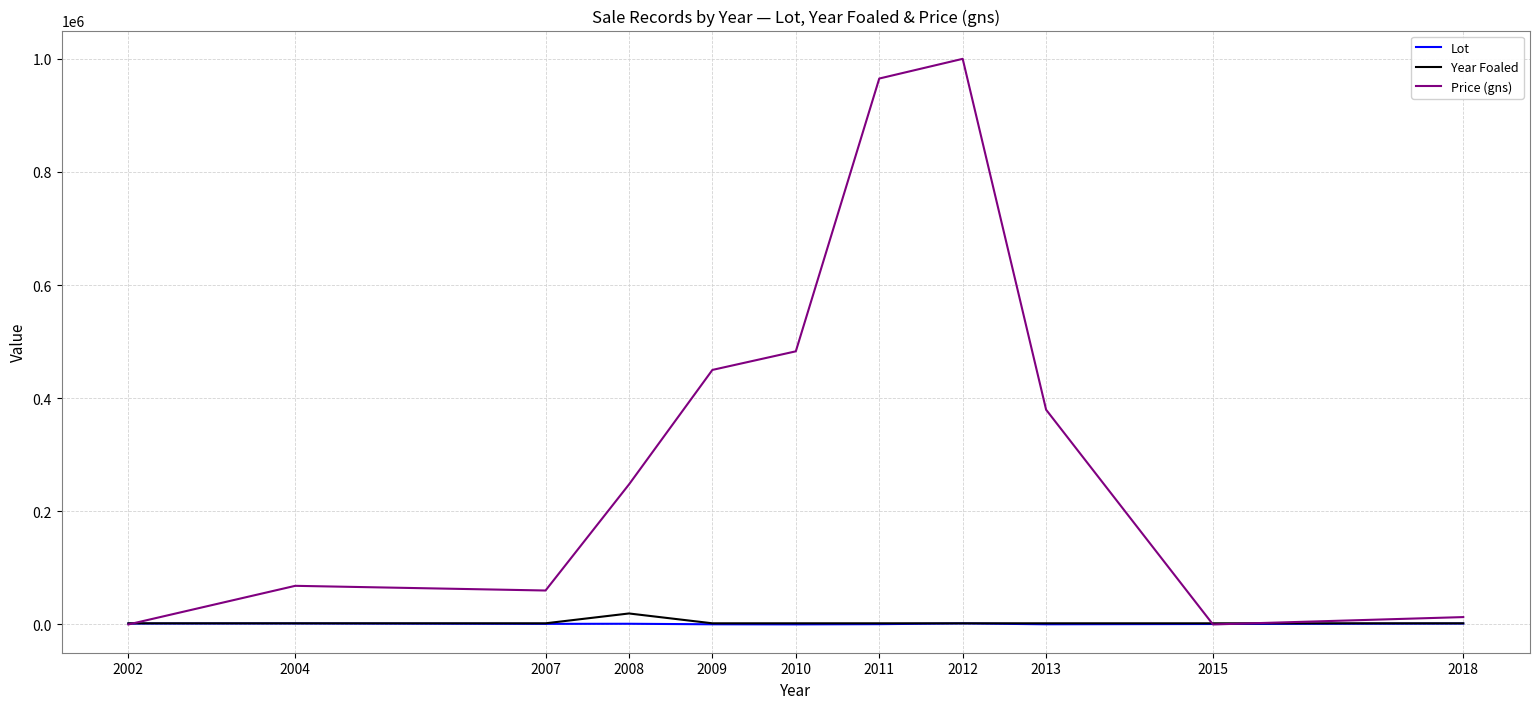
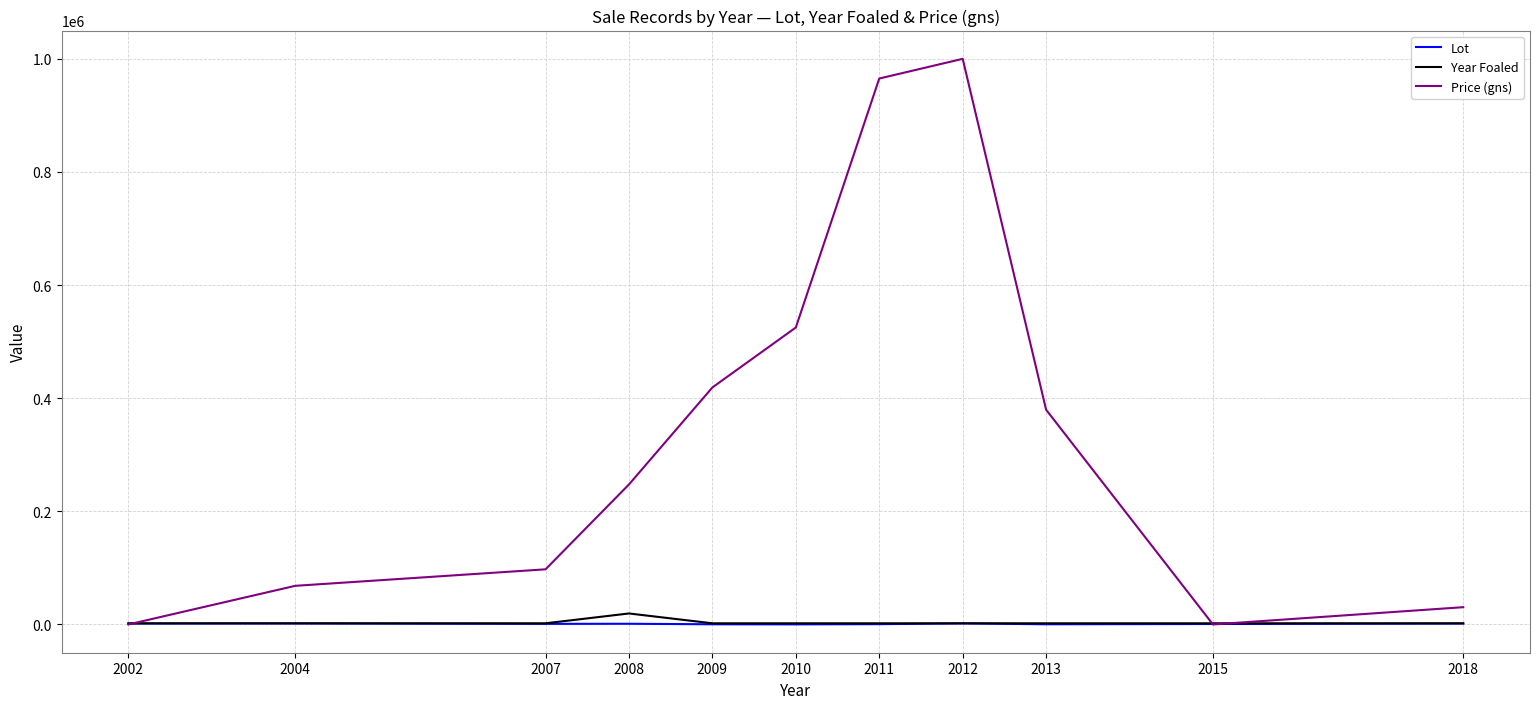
  {
    "Lot": {
      "2008": 0
    },
    "Year Foaled": {
      "2008": 20000
    },
    "Price (gns)": {
      "2004": 70000,
-     "2007": 60000,
+     "2007": 100000,
      "2008": 250000,
-     "2009": 450000,
-     "2010": 480000,
+     "2009": 420000,
+     "2010": 530000,
      "2011": 970000,
      "2012": 1000000,
      "2013": 380000,
-     "2018": 10000
+     "2018": 30000
    }
  }
